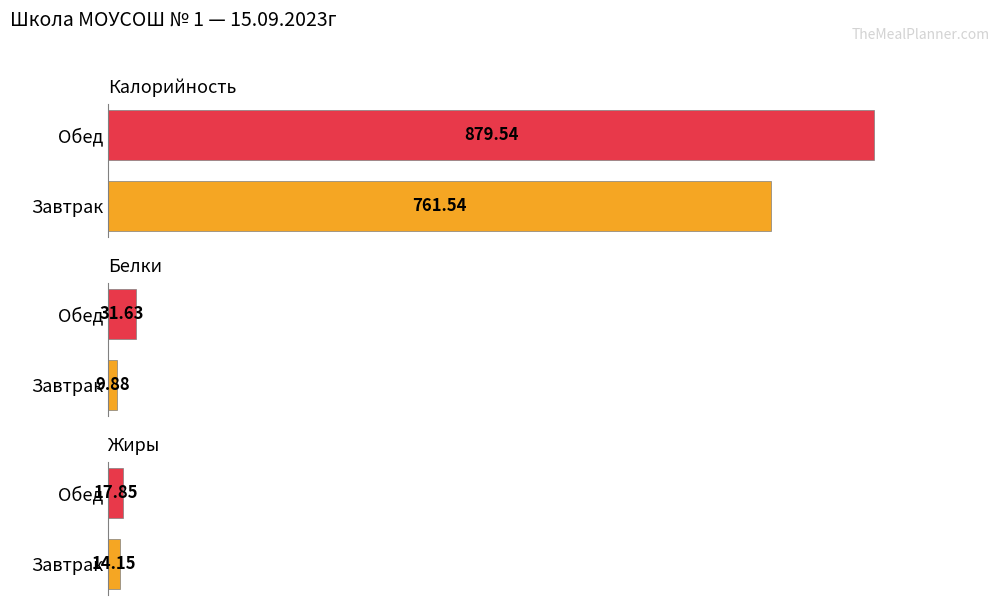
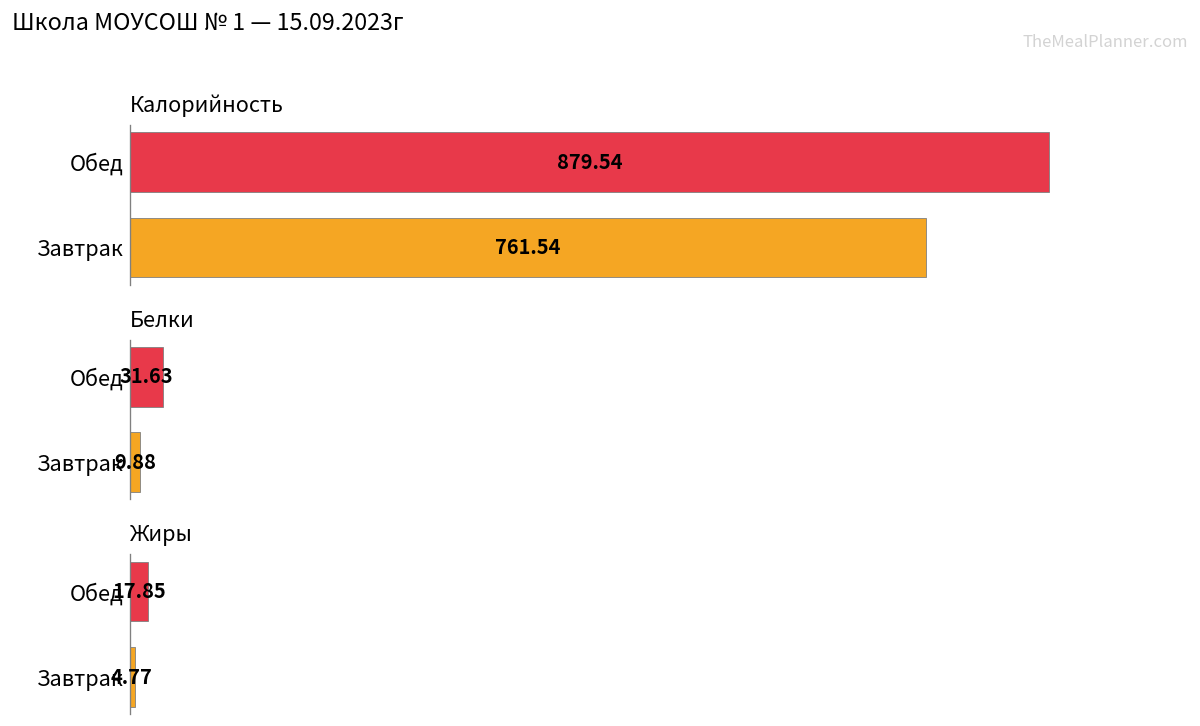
  {
    "Калорийность": {
      "Обед": 879.54,
      "Завтрак": 761.54
    },
    "Белки": {
      "Обед": 31.63,
      "Завтрак": 9.88
    },
    "Жиры": {
      "Обед": 17.85,
-     "Завтрак": 14.15
+     "Завтрак": 4.77
    }
  }
